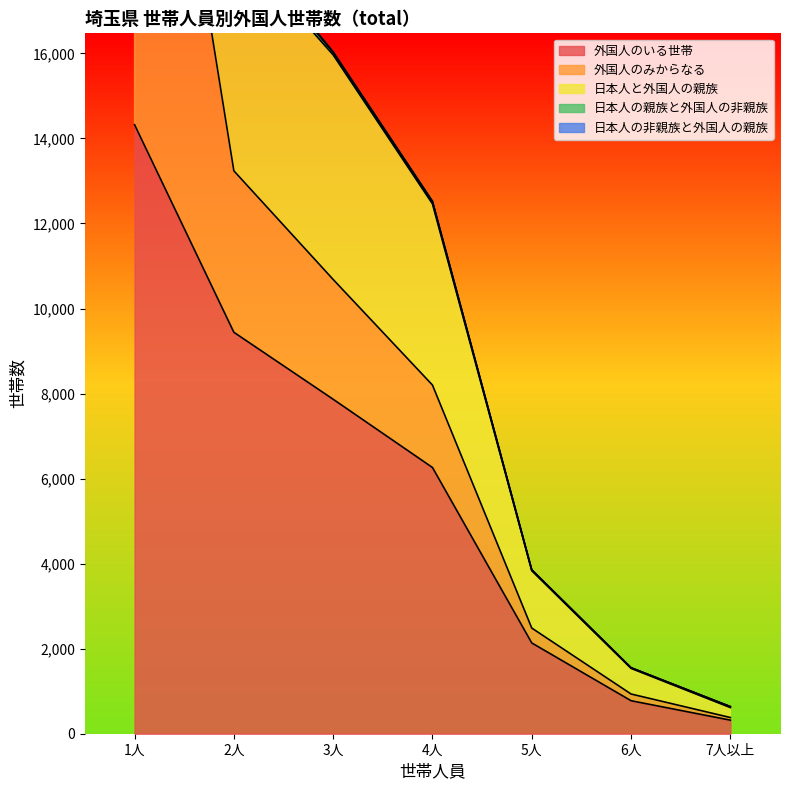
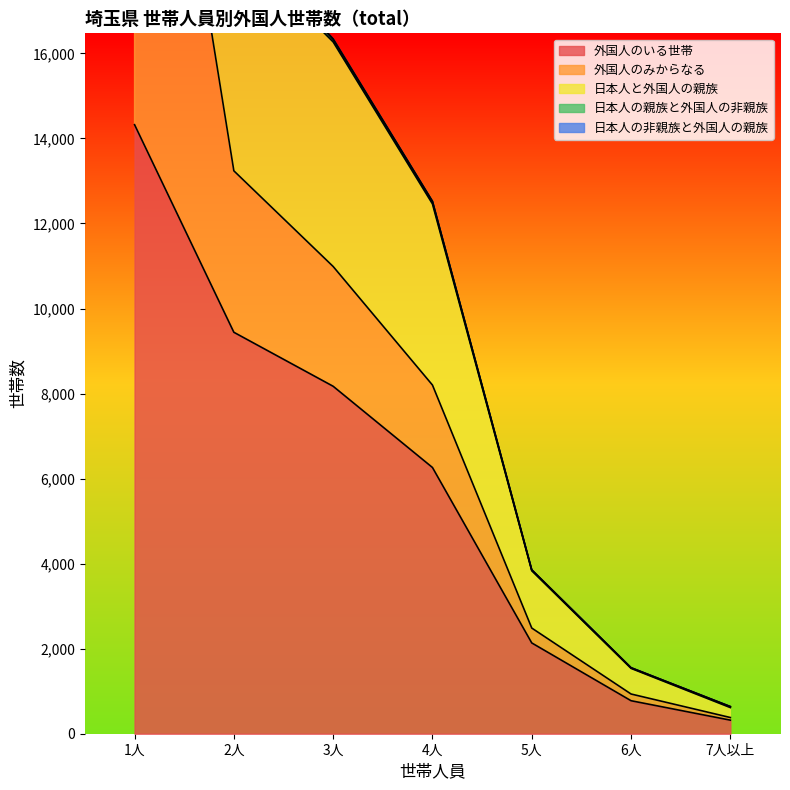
  {
    "外国人のいる世帯": {
      "1人": "14,300",
      "2人": "9,400",
-     "3人": "7,900",
+     "3人": "8,200",
      "4人": "6,300",
      "5人": "2,100",
      "6人": "800",
      "7人以上": "300"
    },
    "外国人のみからなる": {
      "2人": "3,800",
      "3人": "2,800",
      "4人": "1,900",
      "5人": "400",
      "6人": "200",
      "7人以上": "100"
    }
  }
